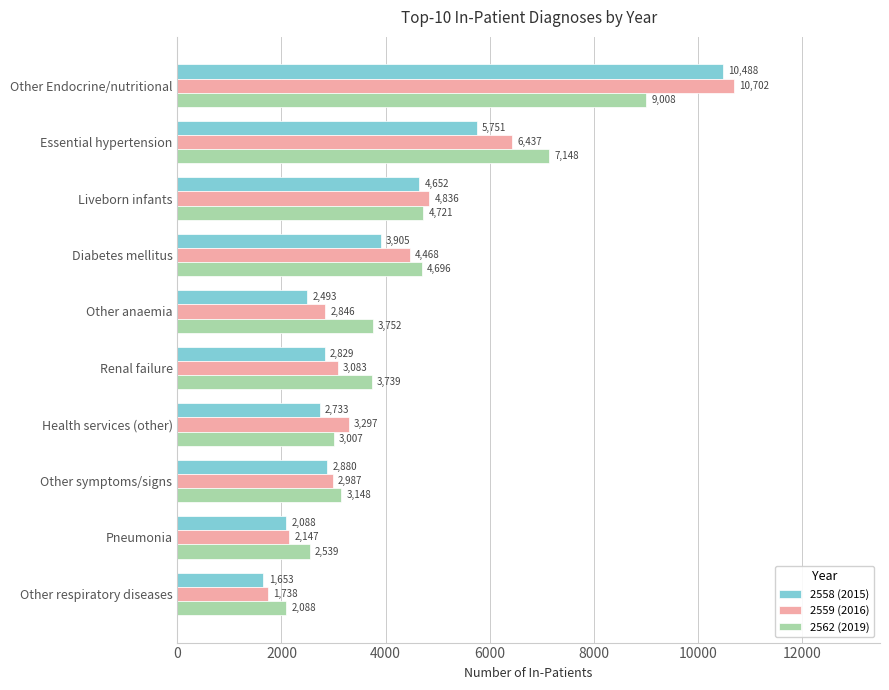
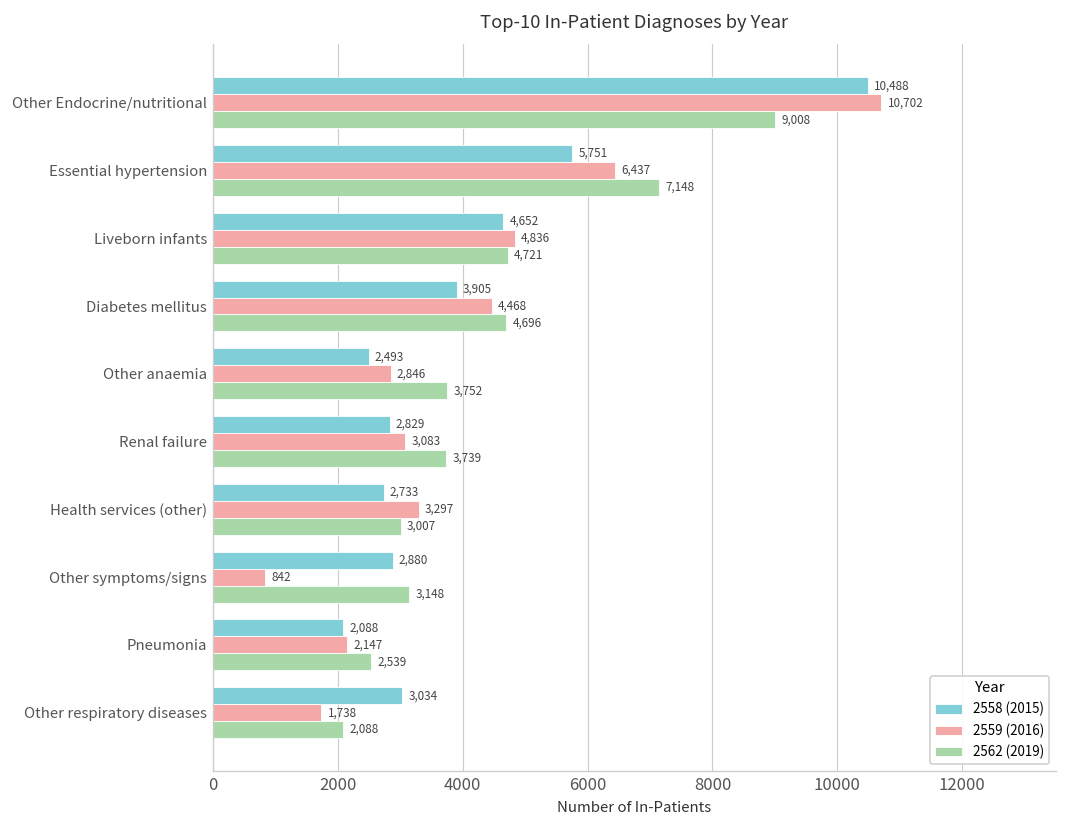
  {
    "2558 (2015)": {
      "Other Endocrine/nutritional": "10,488",
      "Essential hypertension": "5,751",
      "Liveborn infants": "4,652",
      "Diabetes mellitus": "3,905",
      "Other anaemia": "2,493",
      "Renal failure": "2,829",
      "Health services (other)": "2,733",
      "Other symptoms/signs": "2,880",
      "Pneumonia": "2,088",
-     "Other respiratory diseases": "1,653"
+     "Other respiratory diseases": "3,034"
    },
    "2559 (2016)": {
      "Other Endocrine/nutritional": "10,702",
      "Essential hypertension": "6,437",
      "Liveborn infants": "4,836",
      "Diabetes mellitus": "4,468",
      "Other anaemia": "2,846",
      "Renal failure": "3,083",
      "Health services (other)": "3,297",
-     "Other symptoms/signs": "2,987",
+     "Other symptoms/signs": "842",
      "Pneumonia": "2,147",
      "Other respiratory diseases": "1,738"
    },
    "2562 (2019)": {
      "Other Endocrine/nutritional": "9,008",
      "Essential hypertension": "7,148",
      "Liveborn infants": "4,721",
      "Diabetes mellitus": "4,696",
      "Other anaemia": "3,752",
      "Renal failure": "3,739",
      "Health services (other)": "3,007",
      "Other symptoms/signs": "3,148",
      "Pneumonia": "2,539",
      "Other respiratory diseases": "2,088"
    }
  }
